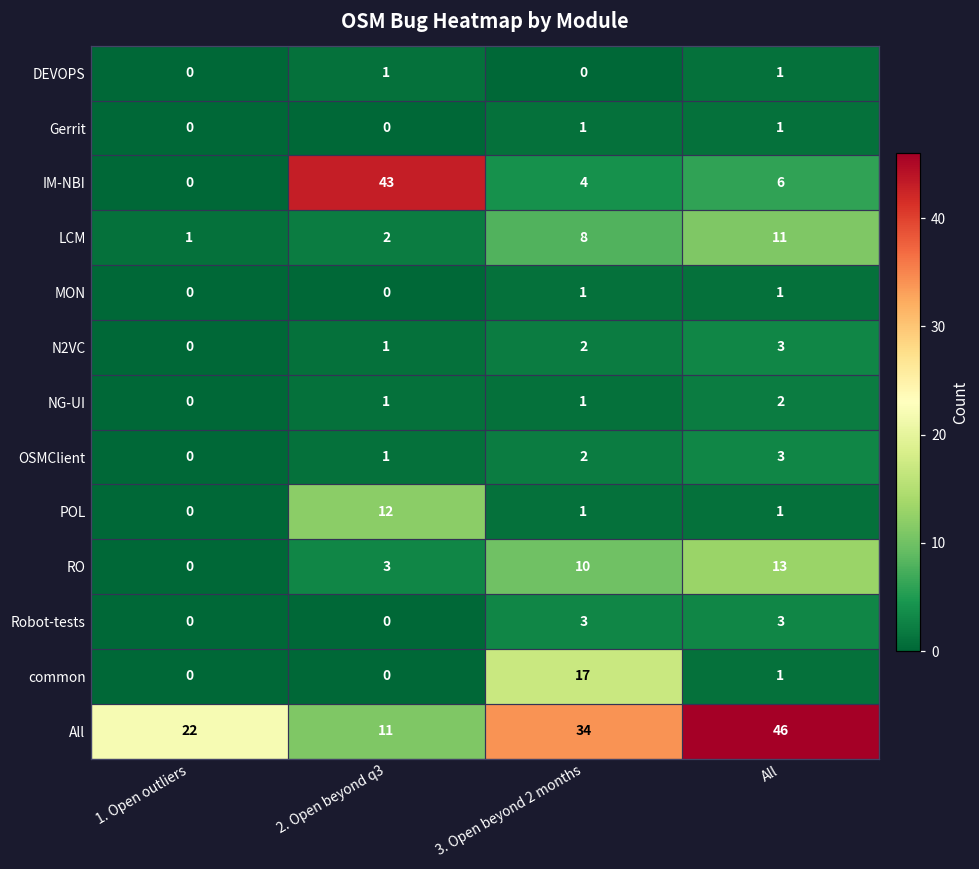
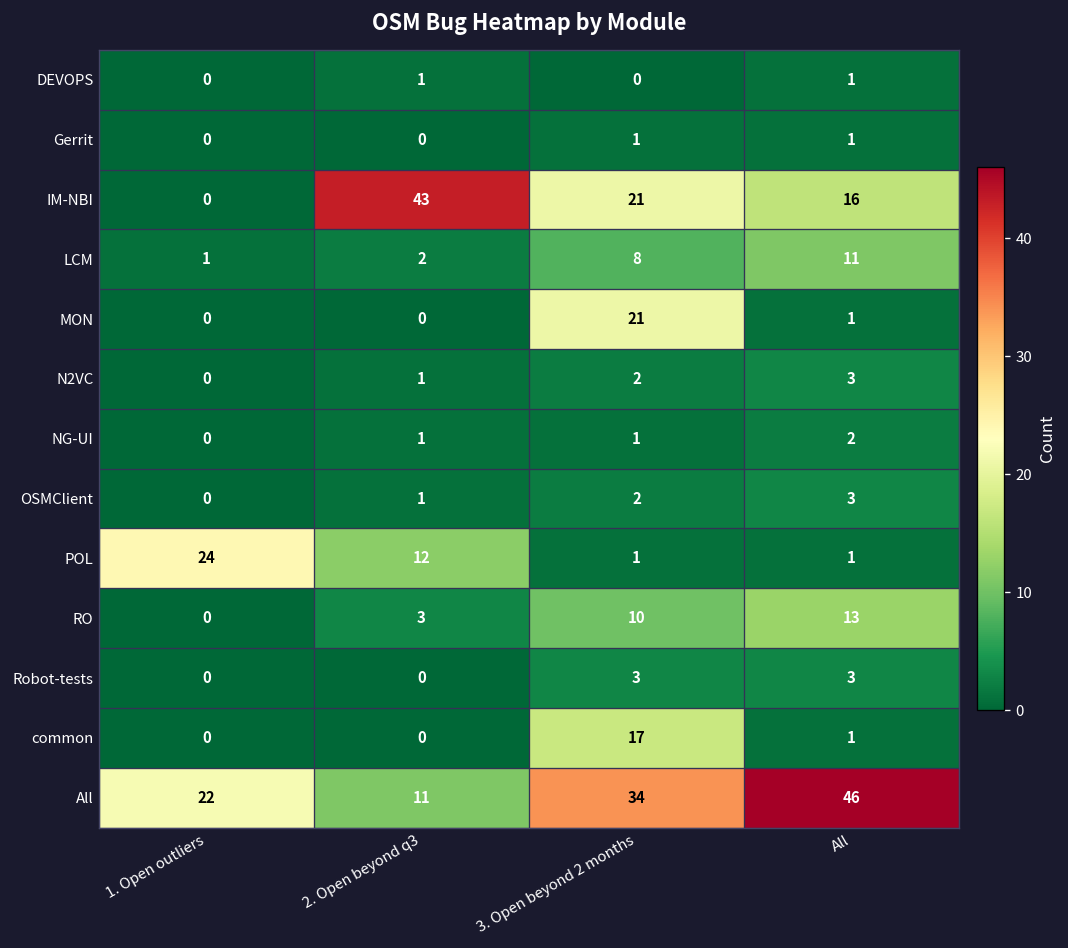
  {
    "DEVOPS": {
      "1. Open outliers": 0,
      "2. Open beyond q3": 1,
      "3. Open beyond 2 months": 0,
      "All": 1
    },
    "Gerrit": {
      "1. Open outliers": 0,
      "2. Open beyond q3": 0,
      "3. Open beyond 2 months": 1,
      "All": 1
    },
    "IM-NBI": {
      "1. Open outliers": 0,
      "2. Open beyond q3": 43,
-     "3. Open beyond 2 months": 4,
-     "All": 6
+     "3. Open beyond 2 months": 21,
+     "All": 16
    },
    "LCM": {
      "1. Open outliers": 1,
      "2. Open beyond q3": 2,
      "3. Open beyond 2 months": 8,
      "All": 11
    },
    "MON": {
      "1. Open outliers": 0,
      "2. Open beyond q3": 0,
-     "3. Open beyond 2 months": 1,
+     "3. Open beyond 2 months": 21,
      "All": 1
    },
    "N2VC": {
      "1. Open outliers": 0,
      "2. Open beyond q3": 1,
      "3. Open beyond 2 months": 2,
      "All": 3
    },
    "NG-UI": {
      "1. Open outliers": 0,
      "2. Open beyond q3": 1,
      "3. Open beyond 2 months": 1,
      "All": 2
    },
    "OSMClient": {
      "1. Open outliers": 0,
      "2. Open beyond q3": 1,
      "3. Open beyond 2 months": 2,
      "All": 3
    },
    "POL": {
-     "1. Open outliers": 0,
+     "1. Open outliers": 24,
      "2. Open beyond q3": 12,
      "3. Open beyond 2 months": 1,
      "All": 1
    },
    "RO": {
      "1. Open outliers": 0,
      "2. Open beyond q3": 3,
      "3. Open beyond 2 months": 10,
      "All": 13
    },
    "Robot-tests": {
      "1. Open outliers": 0,
      "2. Open beyond q3": 0,
      "3. Open beyond 2 months": 3,
      "All": 3
    },
    "common": {
      "1. Open outliers": 0,
      "2. Open beyond q3": 0,
      "3. Open beyond 2 months": 17,
      "All": 1
    },
    "All": {
      "1. Open outliers": 22,
      "2. Open beyond q3": 11,
      "3. Open beyond 2 months": 34,
      "All": 46
    }
  }
